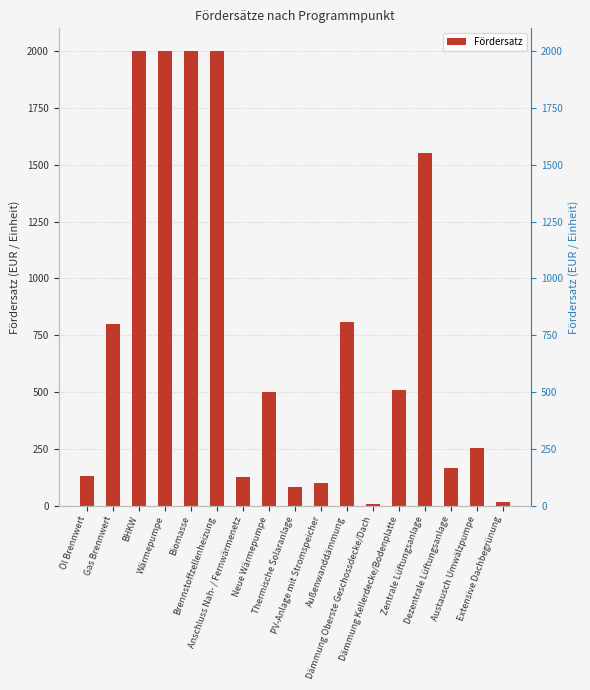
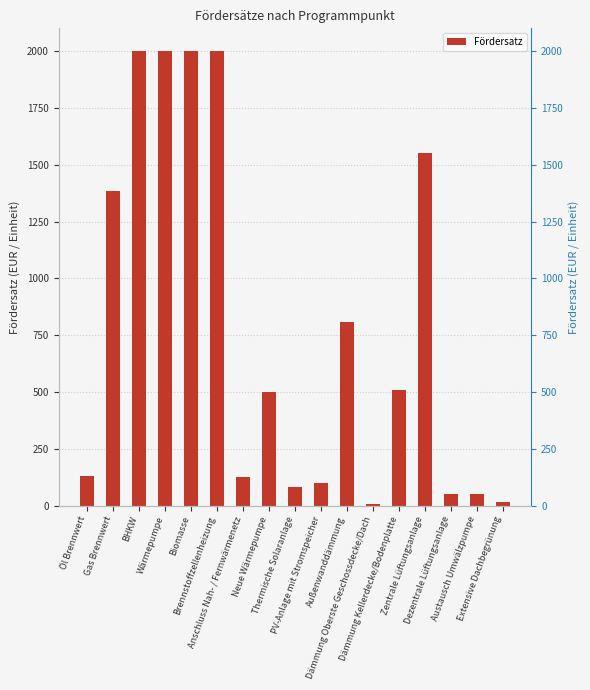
  {
    "Öl Brennwert": 130,
-   "Gas Brennwert": 800,
+   "Gas Brennwert": 1380,
    "BHKW": 2000,
    "Wärmepumpe": 2000,
    "Biomasse": 2000,
    "Brennstoffzellenheizung": 2000,
    "Anschluss Nah- / Fernwärmenetz": 130,
    "Neue Wärmepumpe": 500,
    "Thermische Solaranlage": 80,
    "PV-Anlage mit Stromspeicher": 100,
    "Außenwanddämmung": 810,
    "Dämmung Kellerdecke/Bodenplatte": 510,
    "Zentrale Lüftungsanlage": 1550,
-   "Dezentrale Lüftungsanlage": 170,
-   "Austausch Umwälzpumpe": 260,
+   "Dezentrale Lüftungsanlage": 50,
+   "Austausch Umwälzpumpe": 50,
    "Extensive Dachbegrünung": 20
  }
